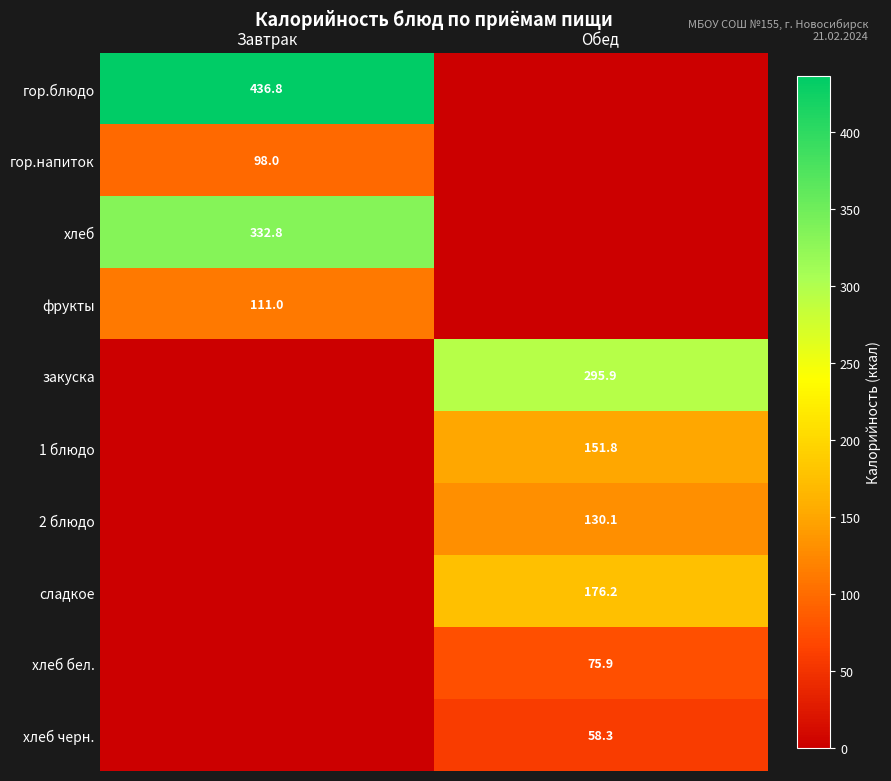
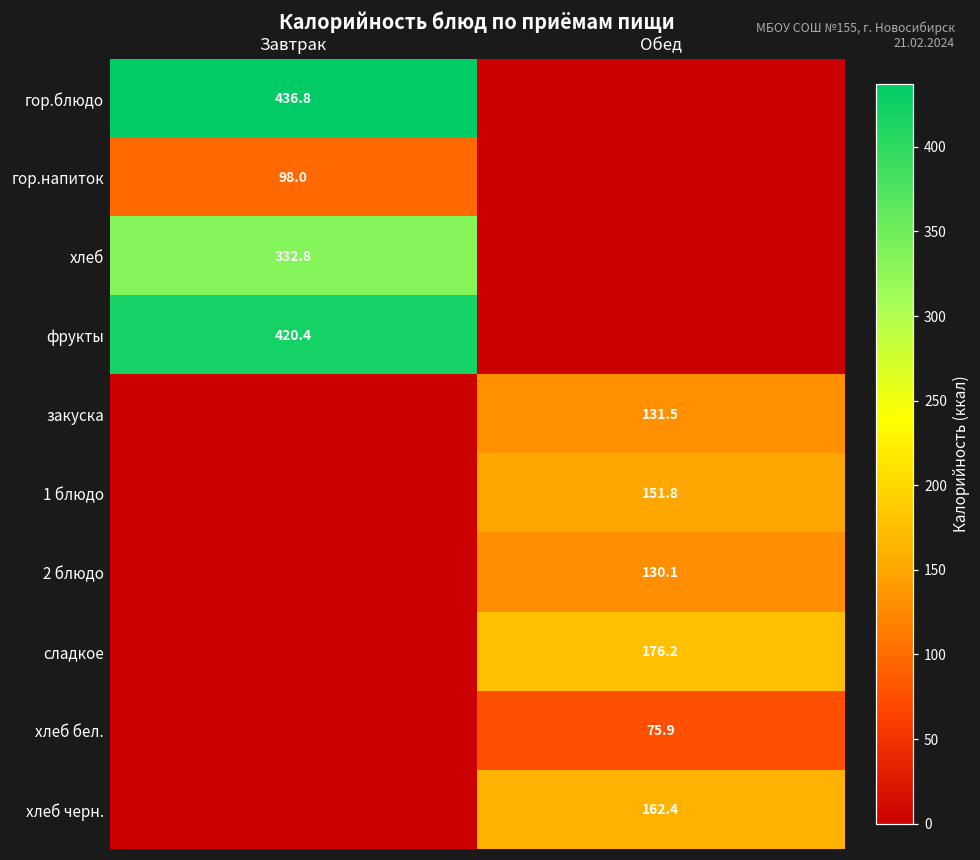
  {
    "гор.блюдо": {
      "Завтрак": 436.8
    },
    "гор.напиток": {
      "Завтрак": 98.0
    },
    "хлеб": {
      "Завтрак": 332.8
    },
    "фрукты": {
-     "Завтрак": 111.0
+     "Завтрак": 420.4
    },
    "закуска": {
-     "Обед": 295.9
+     "Обед": 131.5
    },
    "1 блюдо": {
      "Обед": 151.8
    },
    "2 блюдо": {
      "Обед": 130.1
    },
    "сладкое": {
      "Обед": 176.2
    },
    "хлеб бел.": {
      "Обед": 75.9
    },
    "хлеб черн.": {
-     "Обед": 58.3
+     "Обед": 162.4
    }
  }
